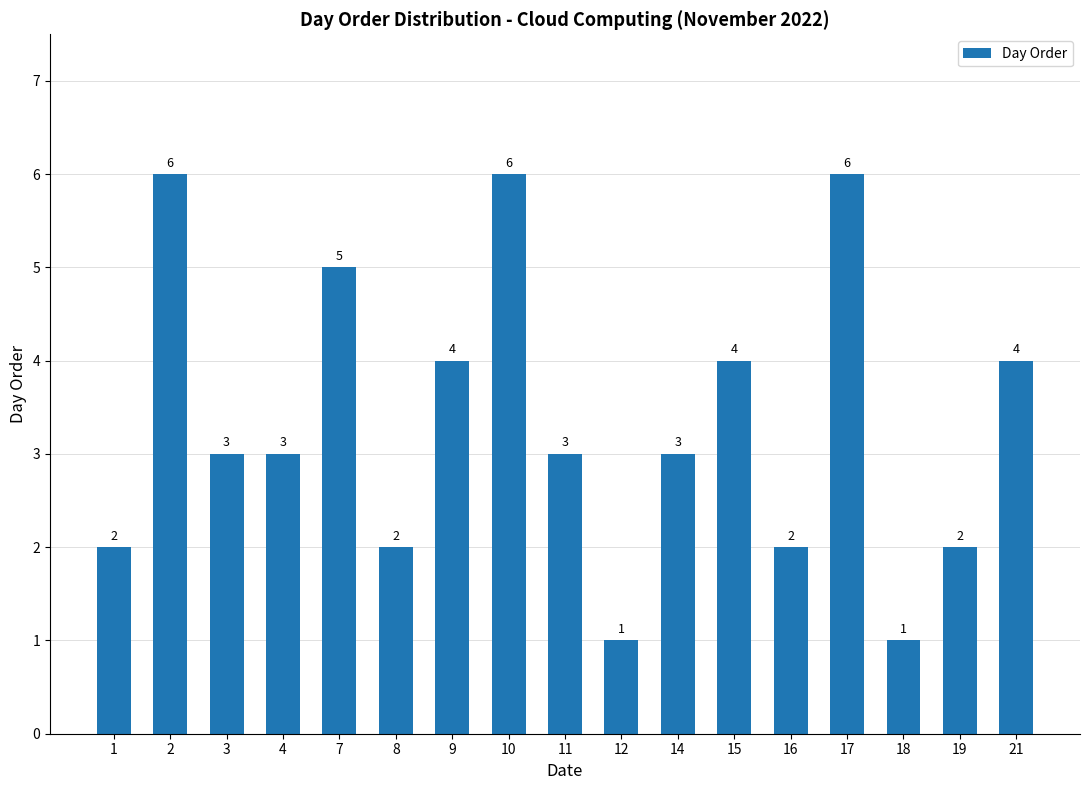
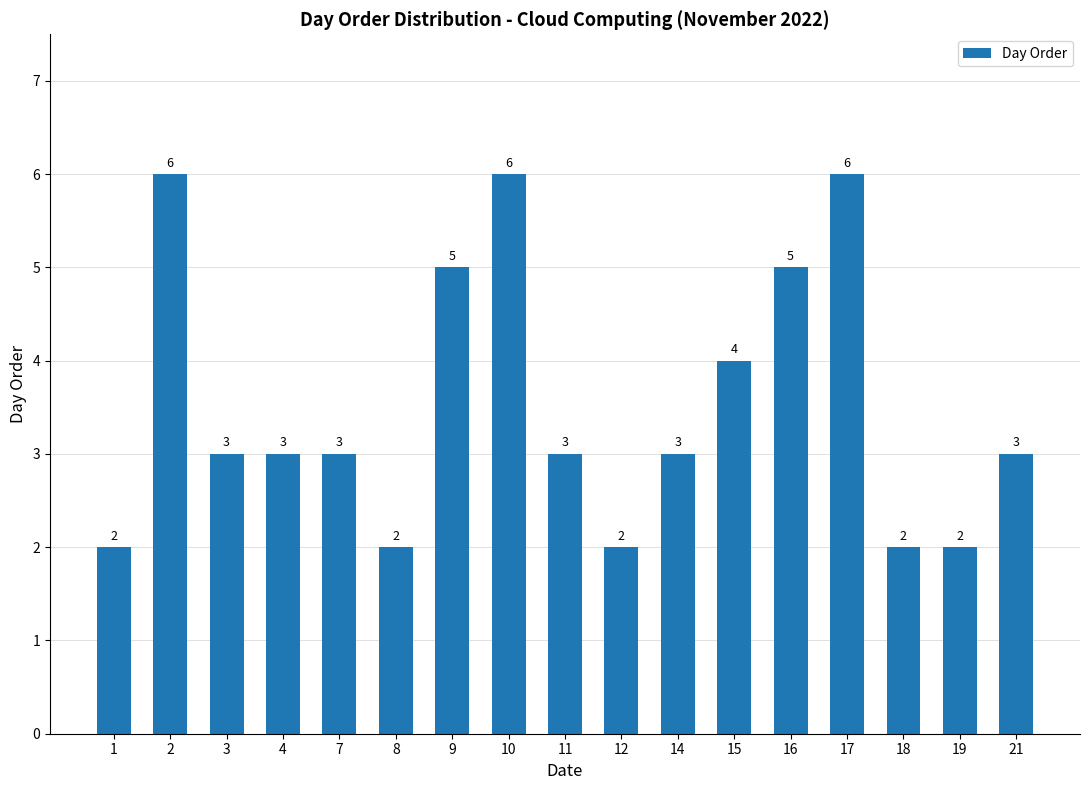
  {
    "1": 2,
    "2": 6,
    "3": 3,
    "4": 3,
-   "7": 5,
+   "7": 3,
    "8": 2,
-   "9": 4,
+   "9": 5,
    "10": 6,
    "11": 3,
-   "12": 1,
+   "12": 2,
    "14": 3,
    "15": 4,
-   "16": 2,
+   "16": 5,
    "17": 6,
-   "18": 1,
+   "18": 2,
    "19": 2,
-   "21": 4
+   "21": 3
  }
